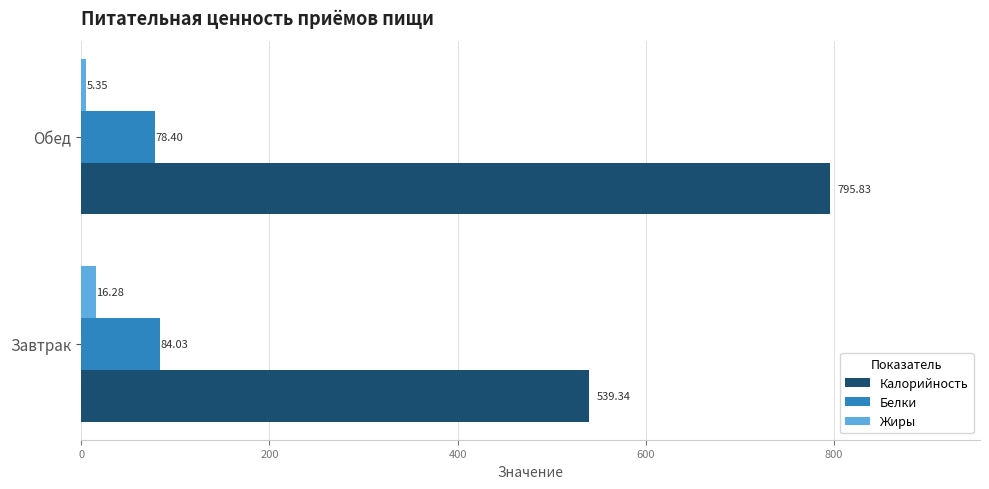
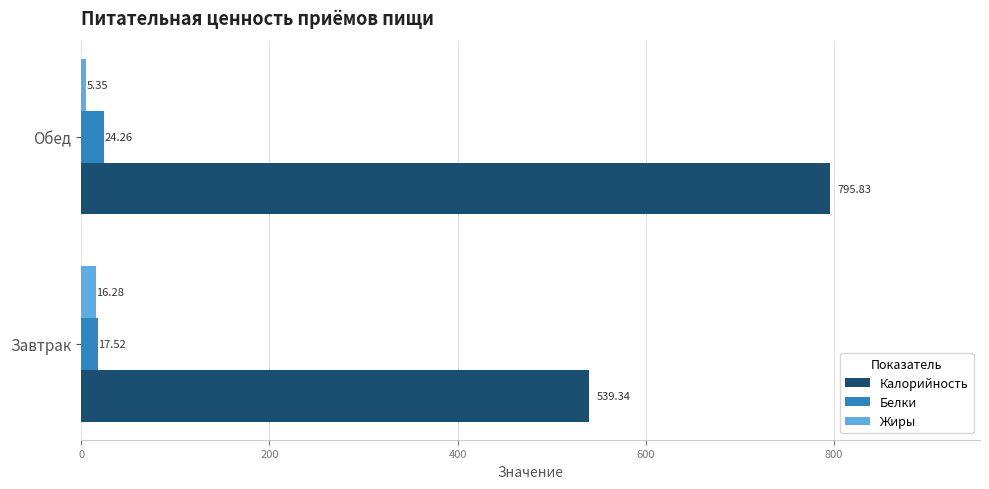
  {
    "Калорийность": {
      "Обед": 795.83,
      "Завтрак": 539.34
    },
    "Белки": {
-     "Обед": 78.40,
-     "Завтрак": 84.03
+     "Обед": 24.26,
+     "Завтрак": 17.52
    },
    "Жиры": {
      "Обед": 5.35,
      "Завтрак": 16.28
    }
  }
